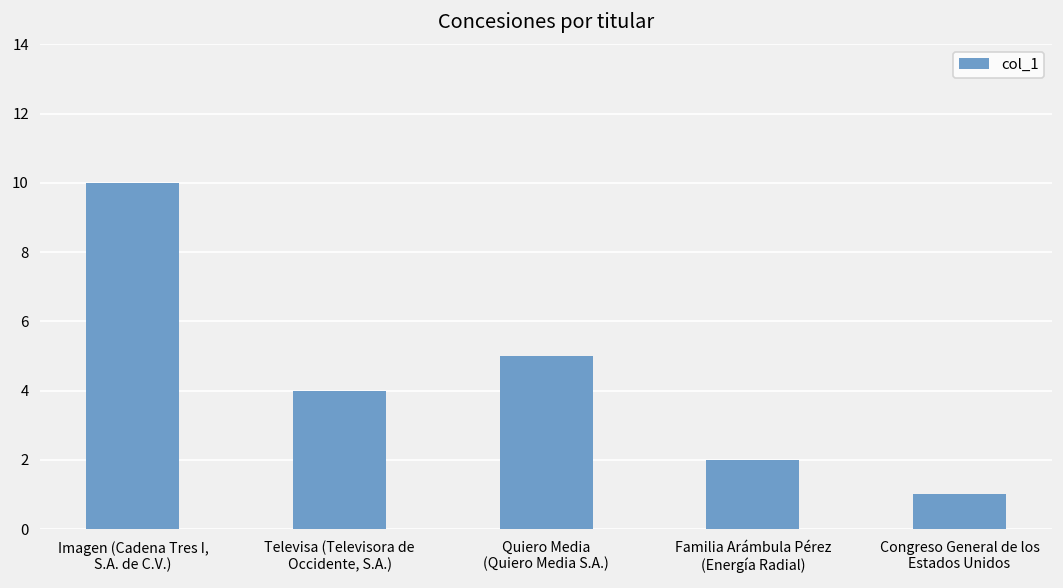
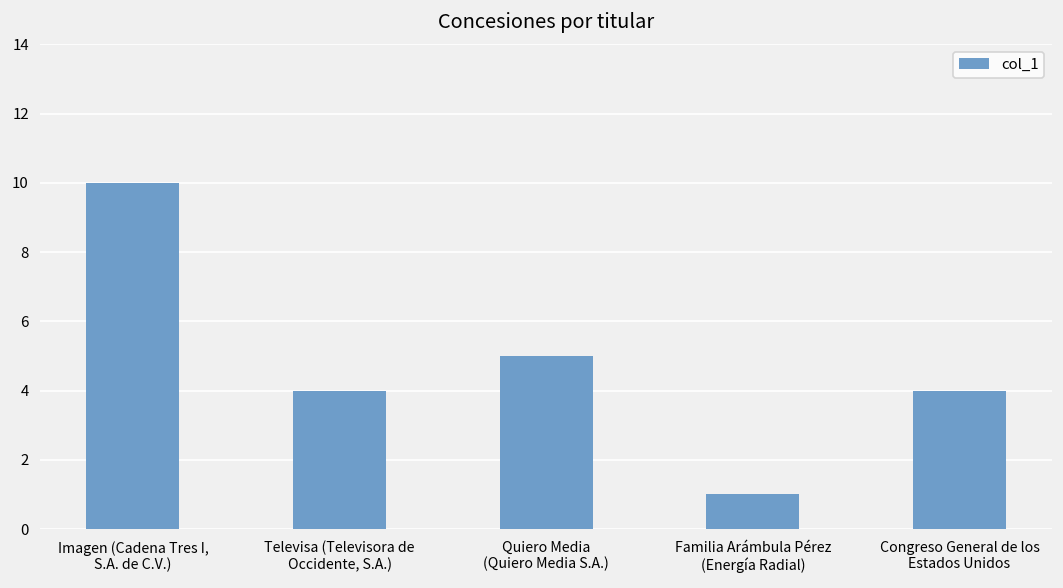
  {
    "Imagen (Cadena Tres I, S.A. de C.V.)": 10,
    "Televisa (Televisora de Occidente, S.A.)": 4,
    "Quiero Media (Quiero Media S.A.)": 5,
-   "Familia Arámbula Pérez (Energía Radial)": 2,
-   "Congreso General de los Estados Unidos": 1
+   "Familia Arámbula Pérez (Energía Radial)": 1,
+   "Congreso General de los Estados Unidos": 4
  }
